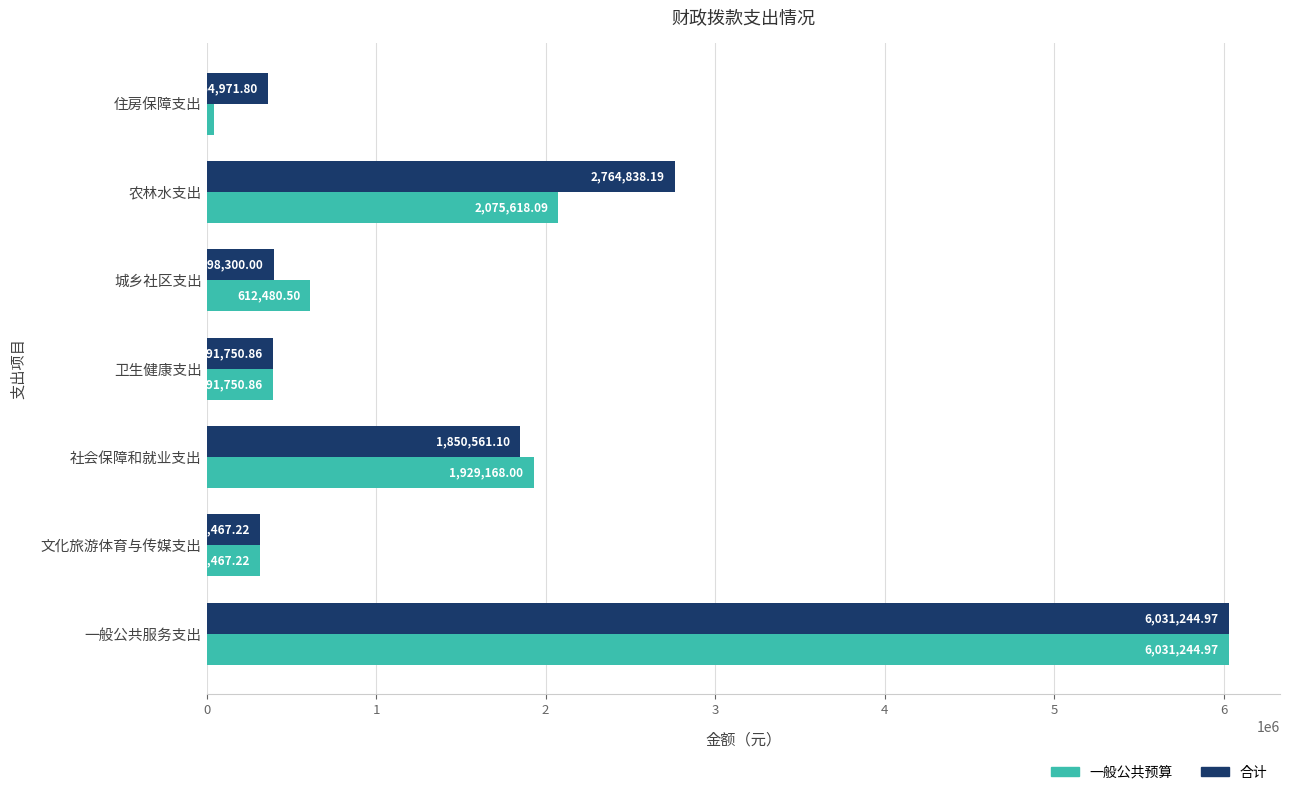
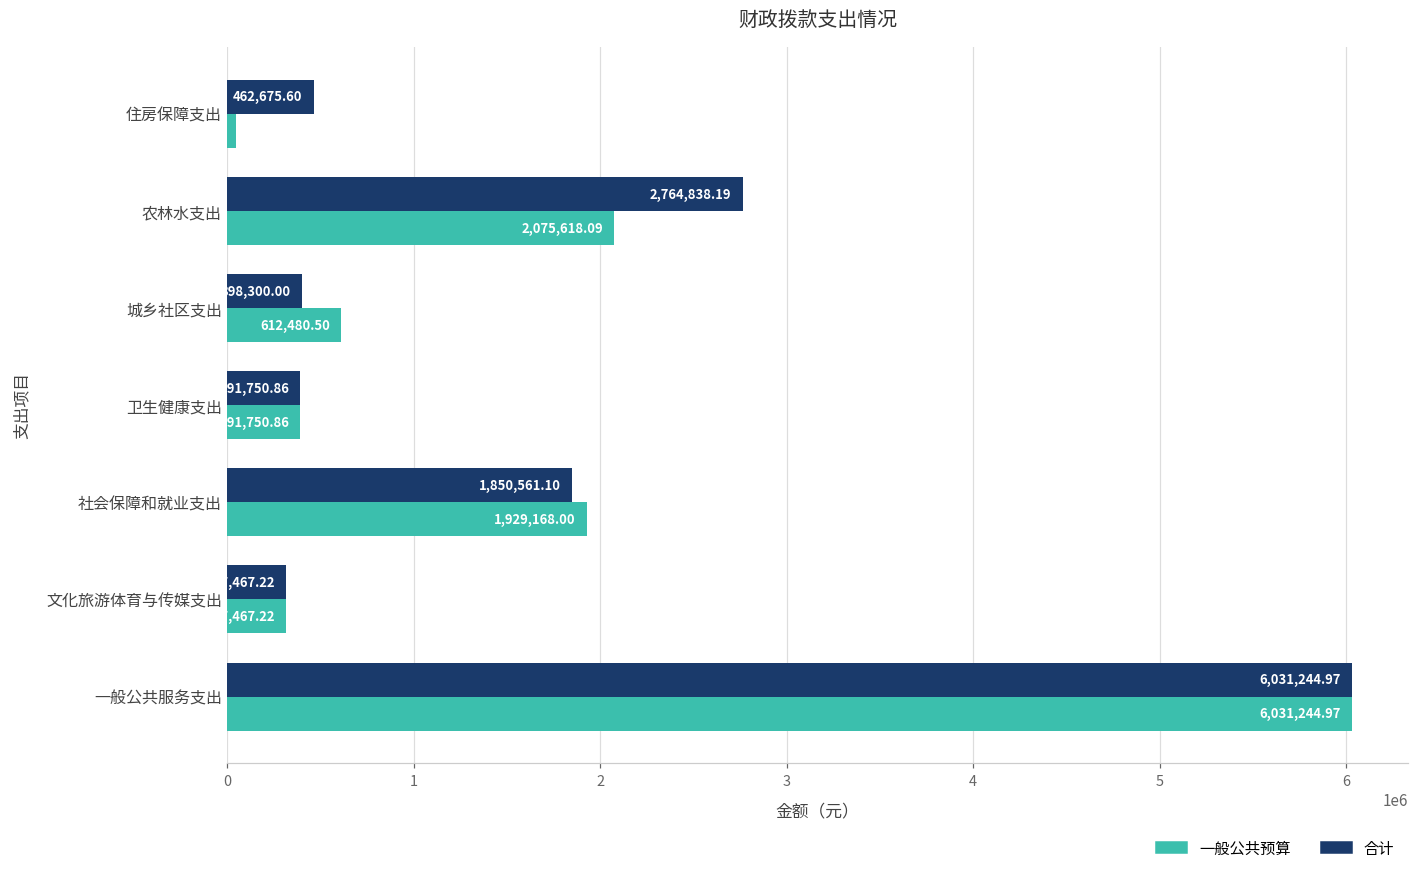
  {
    "合计": {
-     "住房保障支出": "364,971.80",
+     "住房保障支出": "462,675.60",
      "农林水支出": "2,764,838.19",
      "城乡社区支出": "398,300.00",
      "卫生健康支出": "391,750.86",
      "社会保障和就业支出": "1,850,561.10",
      "文化旅游体育与传媒支出": "317,467.22",
      "一般公共服务支出": "6,031,244.97"
    },
    "一般公共预算": {
      "农林水支出": "2,075,618.09",
      "城乡社区支出": "612,480.50",
      "卫生健康支出": "391,750.86",
      "社会保障和就业支出": "1,929,168.00",
      "文化旅游体育与传媒支出": "317,467.22",
      "一般公共服务支出": "6,031,244.97"
    }
  }
